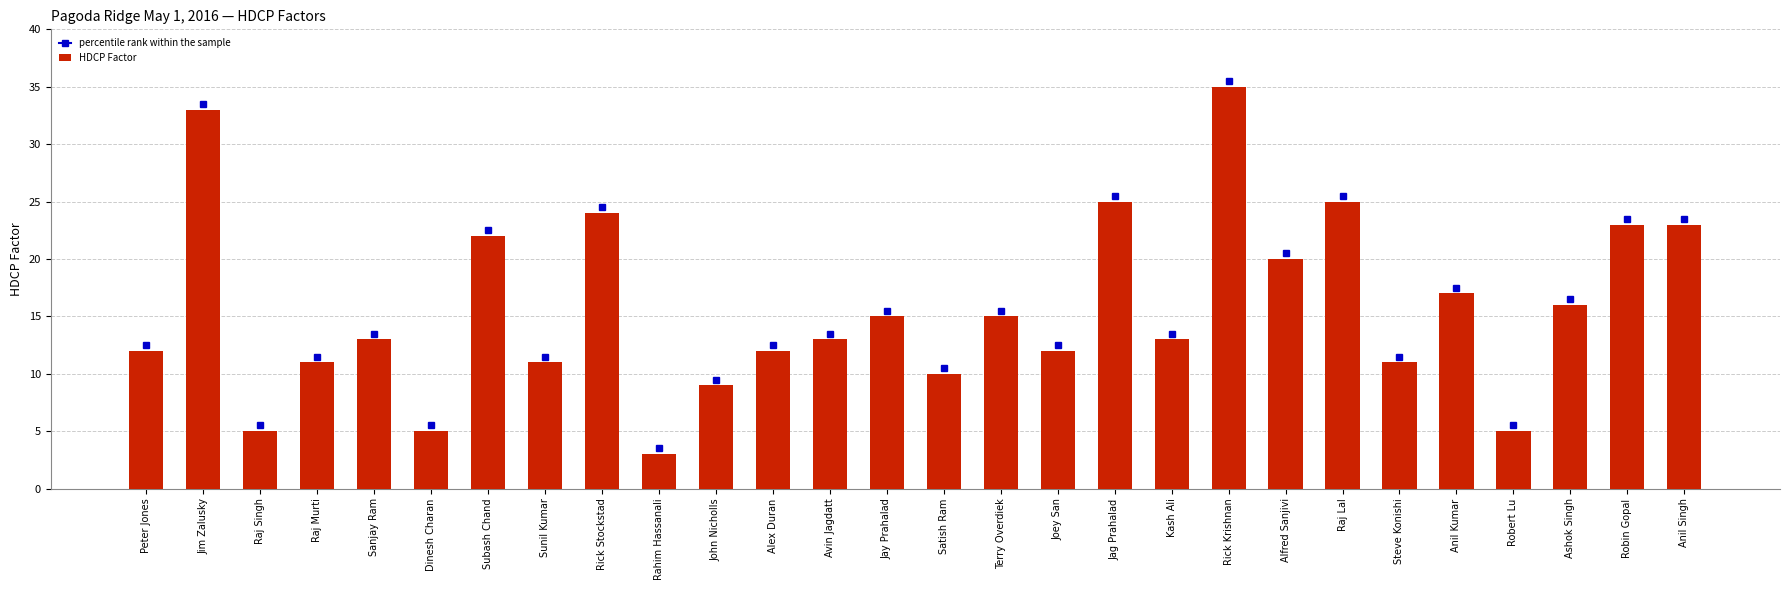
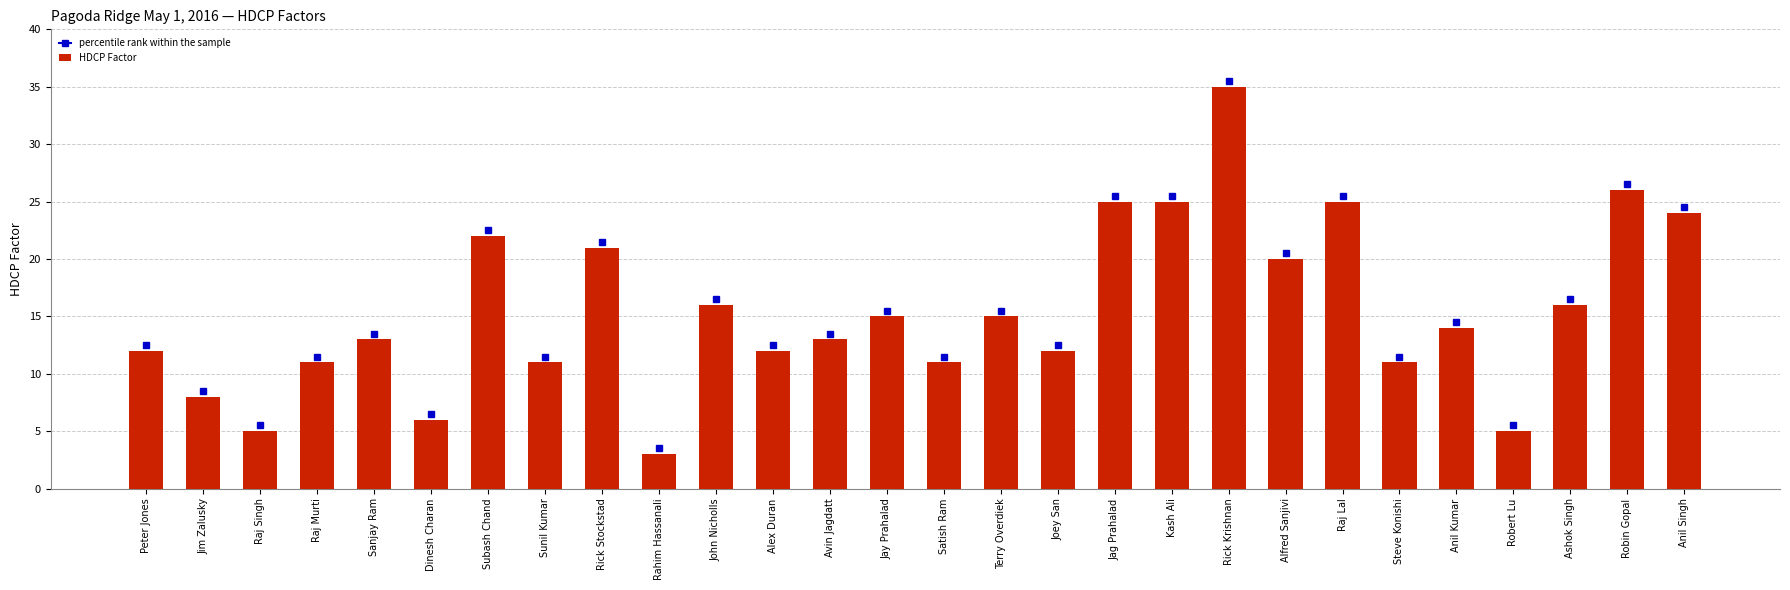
  {
    "HDCP Factor": {
      "Peter Jones": 12,
-     "Jim Zalusky": 33,
+     "Jim Zalusky": 8,
      "Raj Singh": 5,
      "Raj Murti": 11,
      "Sanjay Ram": 13,
-     "Dinesh Charan": 5,
+     "Dinesh Charan": 6,
      "Subash Chand": 22,
      "Sunil Kumar": 11,
-     "Rick Stockstad": 24,
+     "Rick Stockstad": 21,
      "Rahim Hassanali": 3,
-     "John Nicholls": 9,
+     "John Nicholls": 16,
      "Alex Duran": 12,
      "Avin Jagdatt": 13,
      "Jay Prahalad": 15,
-     "Satish Ram": 10,
+     "Satish Ram": 11,
      "Terry Overdiek": 15,
      "Joey San": 12,
      "Jag Prahalad": 25,
-     "Kash Ali": 13,
+     "Kash Ali": 25,
      "Rick Krishnan": 35,
      "Alfred Sanjivi": 20,
      "Raj Lal": 25,
      "Steve Konishi": 11,
-     "Anil Kumar": 17,
+     "Anil Kumar": 14,
      "Robert Lu": 5,
      "Ashok Singh": 16,
-     "Robin Gopal": 23,
-     "Anil Singh": 23
+     "Robin Gopal": 26,
+     "Anil Singh": 24
    }
  }
